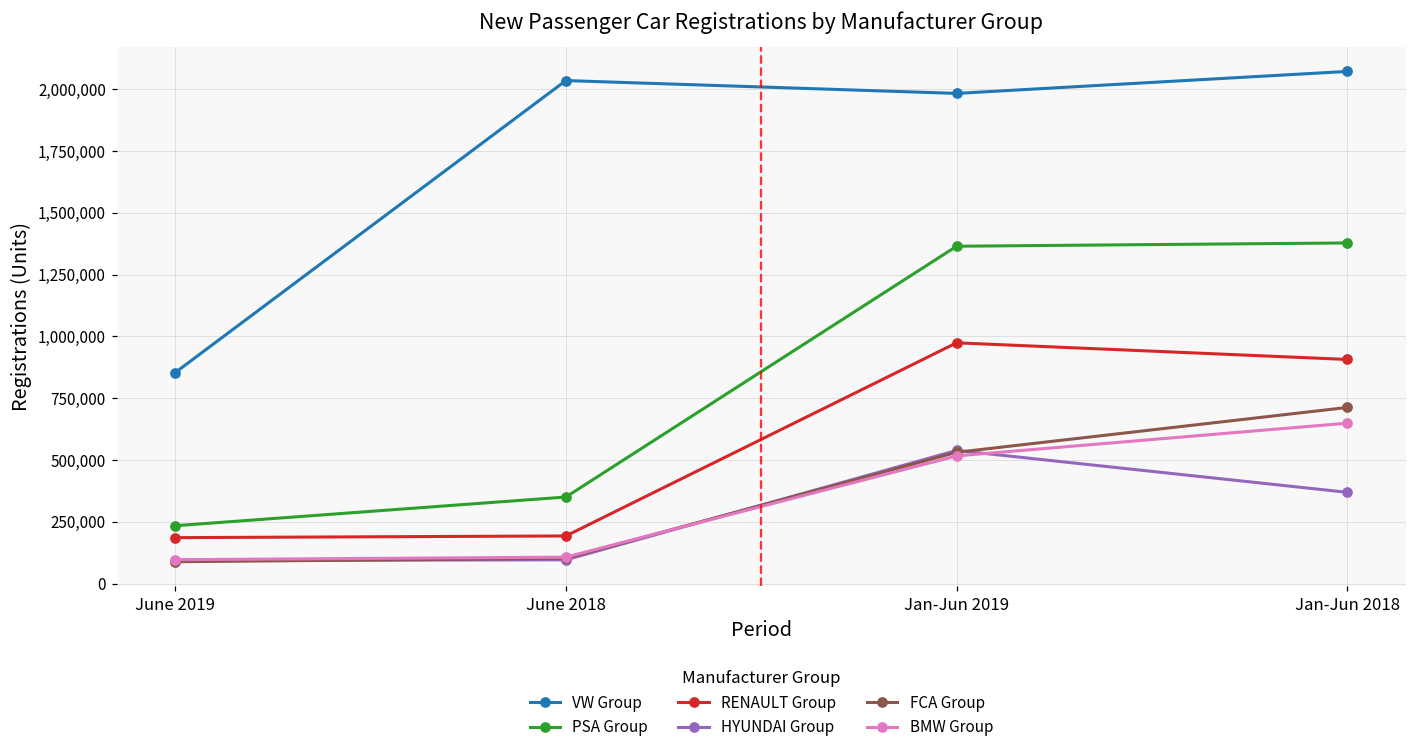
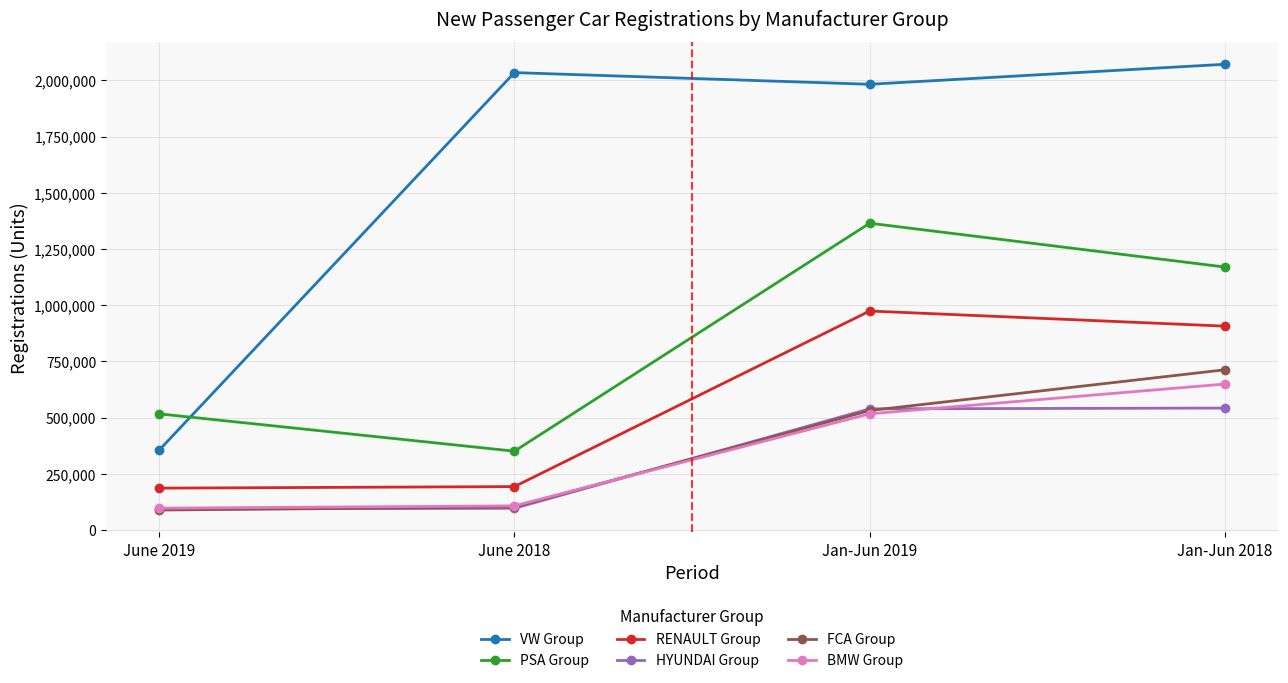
  {
    "VW Group": {
-     "June 2019": "850,000",
+     "June 2019": "360,000",
      "June 2018": "2,030,000",
      "Jan-Jun 2019": "1,980,000",
      "Jan-Jun 2018": "2,070,000"
    },
    "PSA Group": {
-     "June 2019": "230,000",
+     "June 2019": "520,000",
      "June 2018": "350,000",
      "Jan-Jun 2019": "1,360,000",
-     "Jan-Jun 2018": "1,380,000"
+     "Jan-Jun 2018": "1,170,000"
    },
    "RENAULT Group": {
      "June 2019": "190,000",
      "June 2018": "190,000",
      "Jan-Jun 2019": "970,000",
      "Jan-Jun 2018": "910,000"
    },
    "HYUNDAI Group": {
-     "Jan-Jun 2018": "370,000"
+     "Jan-Jun 2018": "540,000"
    },
    "FCA Group": {
      "Jan-Jun 2018": "710,000"
    },
    "BMW Group": {
      "Jan-Jun 2019": "520,000",
      "Jan-Jun 2018": "650,000"
    }
  }
